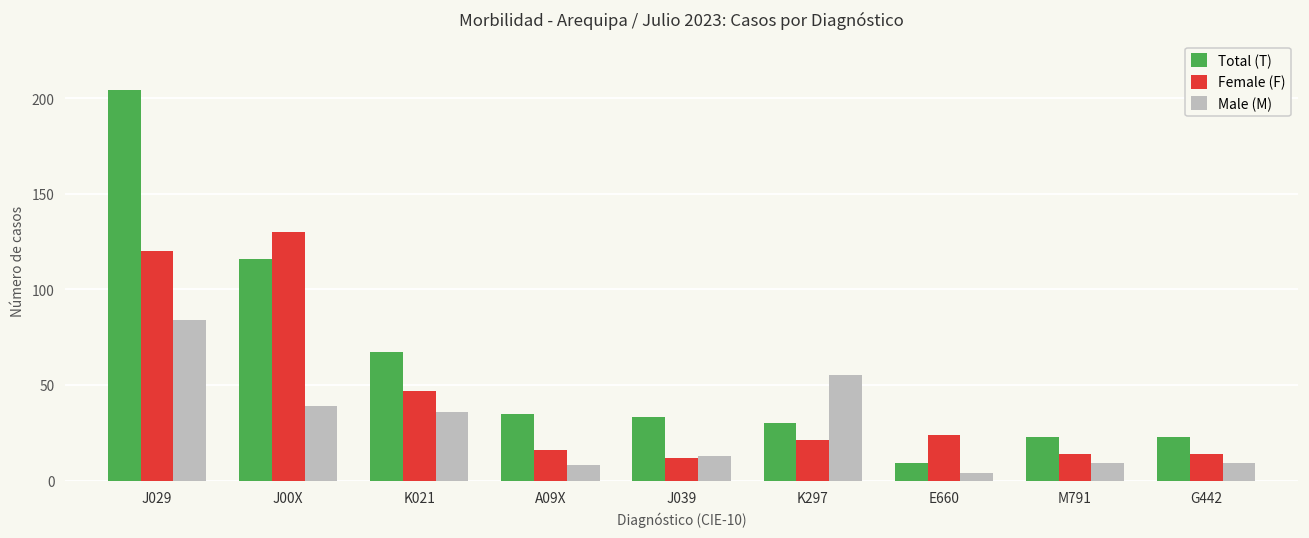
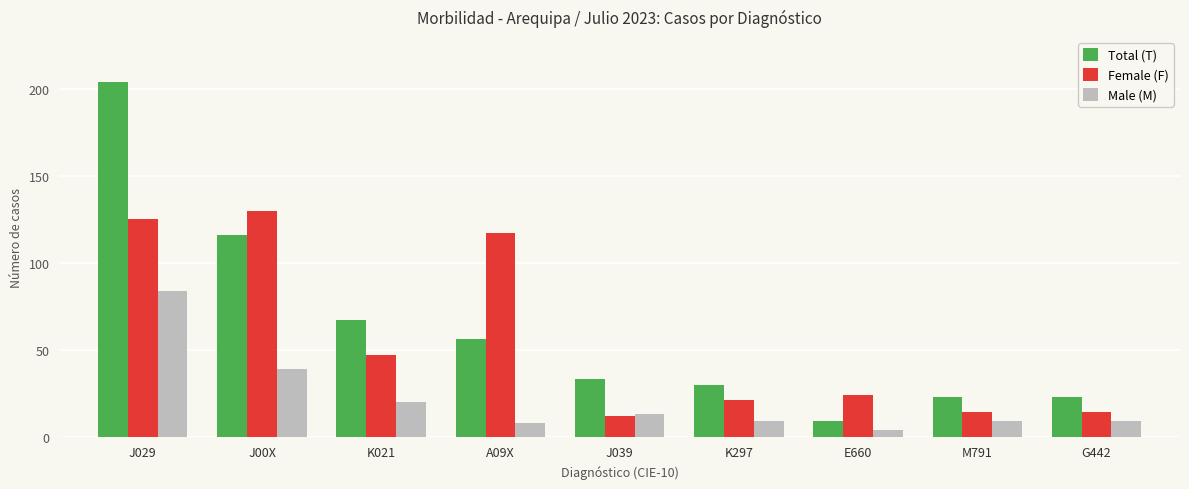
  {
    "Total (T)": {
      "J029": 204,
      "J00X": 116,
      "K021": 67,
-     "A09X": 35,
+     "A09X": 56,
      "J039": 33,
      "K297": 30,
      "E660": 9,
      "M791": 23,
      "G442": 23
    },
    "Female (F)": {
-     "J029": 120,
+     "J029": 125,
      "J00X": 130,
      "K021": 47,
-     "A09X": 16,
+     "A09X": 117,
      "J039": 12,
      "K297": 21,
      "E660": 24,
      "M791": 14,
      "G442": 14
    },
    "Male (M)": {
      "J029": 84,
      "J00X": 39,
-     "K021": 36,
+     "K021": 20,
      "A09X": 8,
      "J039": 13,
-     "K297": 55,
+     "K297": 9,
      "E660": 4,
      "M791": 9,
      "G442": 9
    }
  }
